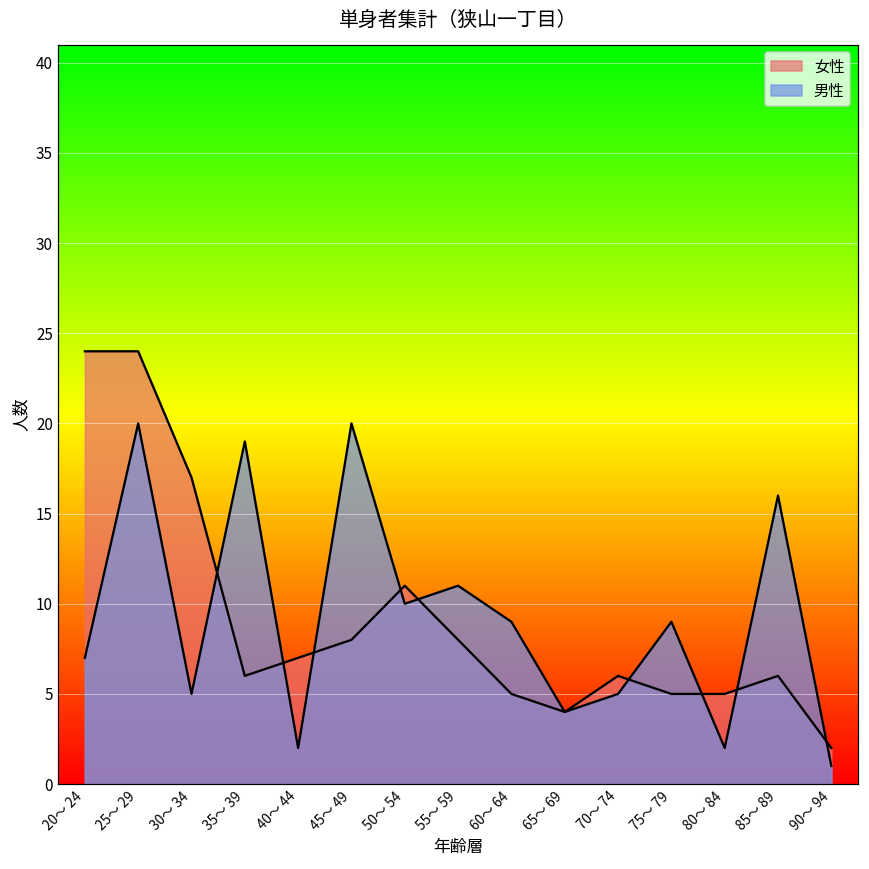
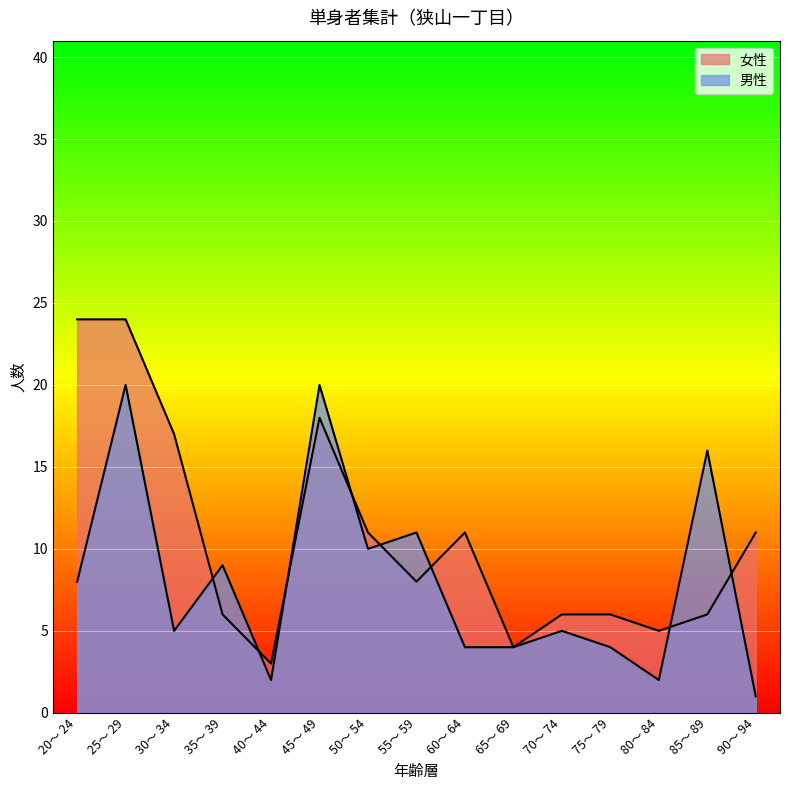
  {
    "女性": {
      "20～ 24": 24,
      "25～ 29": 24,
      "30～ 34": 17,
      "35～ 39": 6,
-     "40～ 44": 7,
-     "45～ 49": 8,
+     "40～ 44": 3,
+     "45～ 49": 18,
      "50～ 54": 11,
      "55～ 59": 8,
-     "60～ 64": 5,
+     "60～ 64": 11,
      "70～ 74": 6,
-     "75～ 79": 5,
+     "75～ 79": 6,
      "80～ 84": 5,
      "85～ 89": 6,
-     "90～ 94": 2
+     "90～ 94": 11
    },
    "男性": {
-     "20～ 24": 7,
+     "20～ 24": 8,
      "25～ 29": 20,
      "30～ 34": 5,
-     "35～ 39": 19,
+     "35～ 39": 9,
      "40～ 44": 2,
      "45～ 49": 20,
      "50～ 54": 10,
      "55～ 59": 11,
-     "60～ 64": 9,
+     "60～ 64": 4,
      "70～ 74": 5,
-     "75～ 79": 9,
+     "75～ 79": 4,
      "80～ 84": 2,
      "85～ 89": 16,
      "90～ 94": 1
    }
  }
